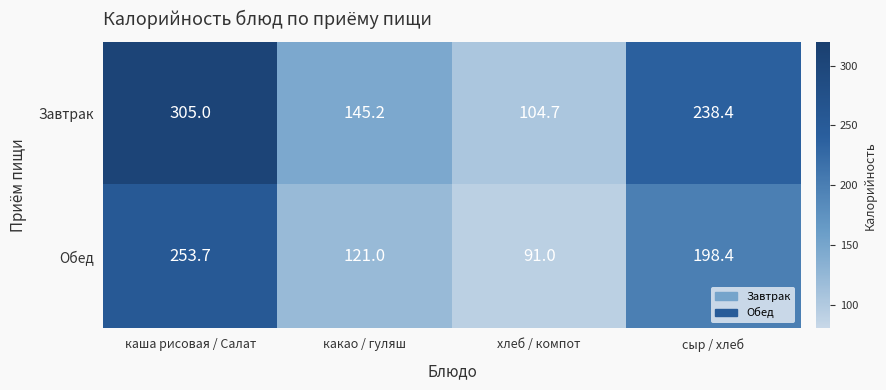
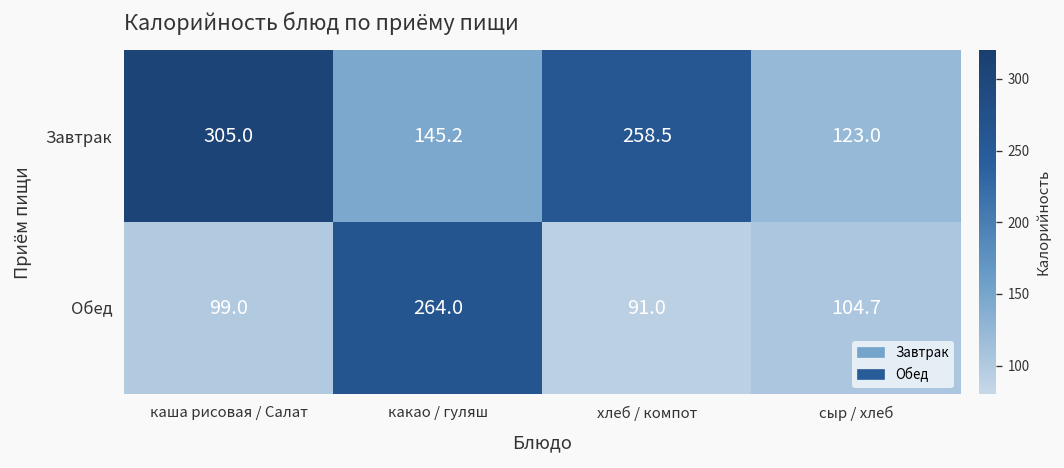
  {
    "Завтрак": {
      "каша рисовая / Салат": 305.0,
      "какао / гуляш": 145.2,
-     "хлеб / компот": 104.7,
-     "сыр / хлеб": 238.4
+     "хлеб / компот": 258.5,
+     "сыр / хлеб": 123.0
    },
    "Обед": {
-     "каша рисовая / Салат": 253.7,
-     "какао / гуляш": 121.0,
+     "каша рисовая / Салат": 99.0,
+     "какао / гуляш": 264.0,
      "хлеб / компот": 91.0,
-     "сыр / хлеб": 198.4
+     "сыр / хлеб": 104.7
    }
  }
